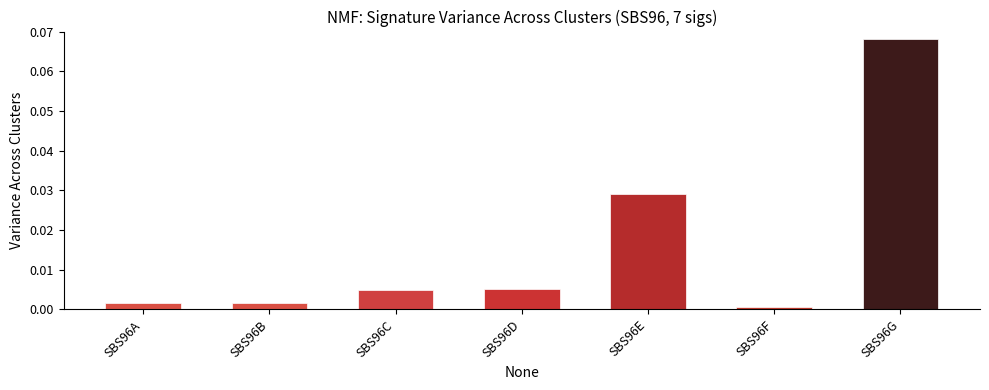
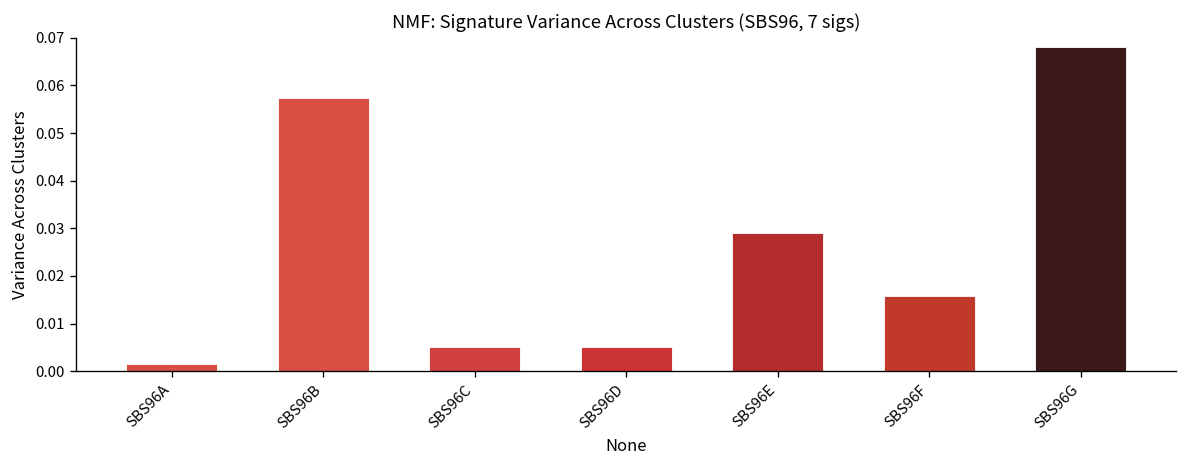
  {
    "SBS96A": 0.002,
-   "SBS96B": 0.002,
+   "SBS96B": 0.057,
    "SBS96C": 0.005,
    "SBS96D": 0.005,
    "SBS96E": 0.029,
-   "SBS96F": 0.001,
+   "SBS96F": 0.016,
    "SBS96G": 0.068
  }
